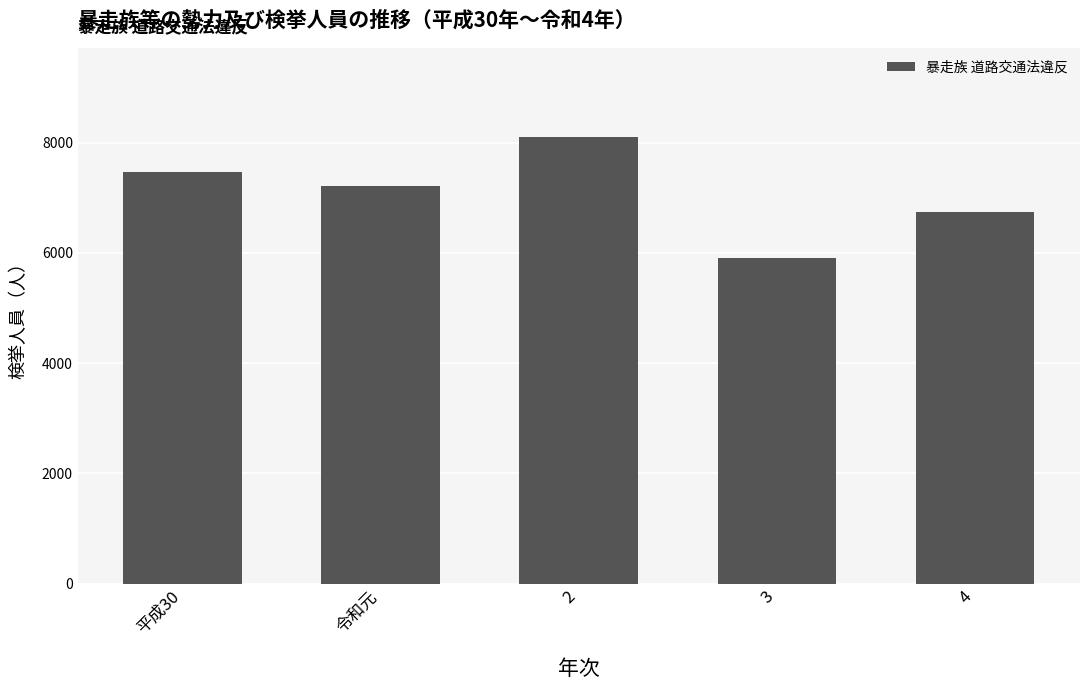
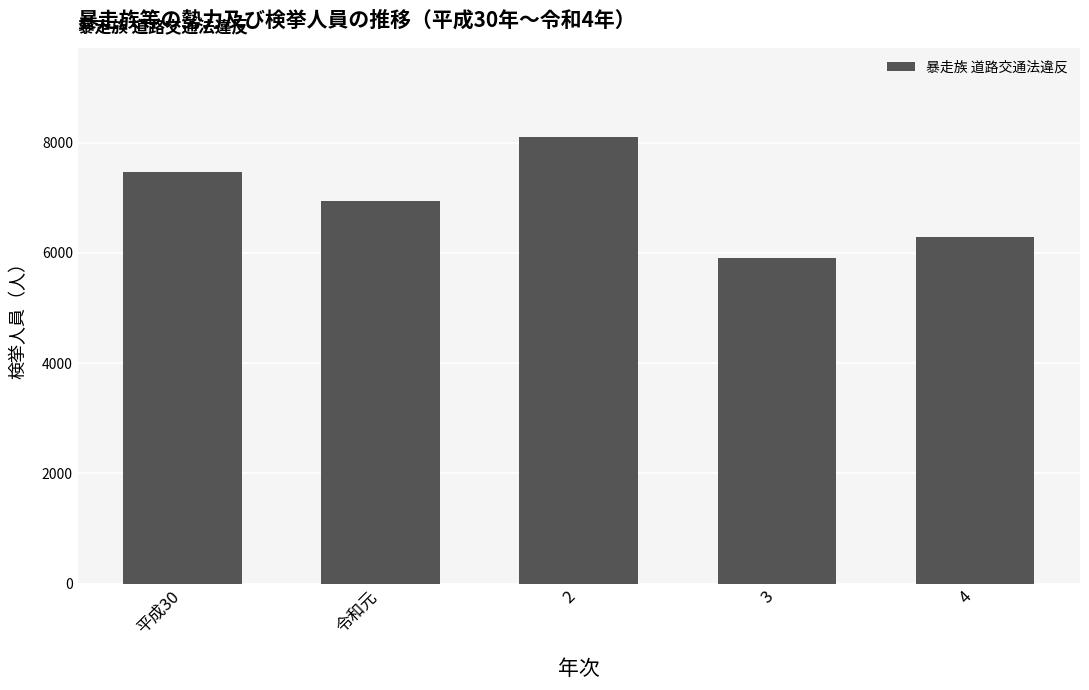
  {
    "平成30": 7500,
-   "令和元": 7200,
+   "令和元": 6900,
    "2": 8100,
    "3": 5900,
-   "4": 6700
+   "4": 6300
  }
